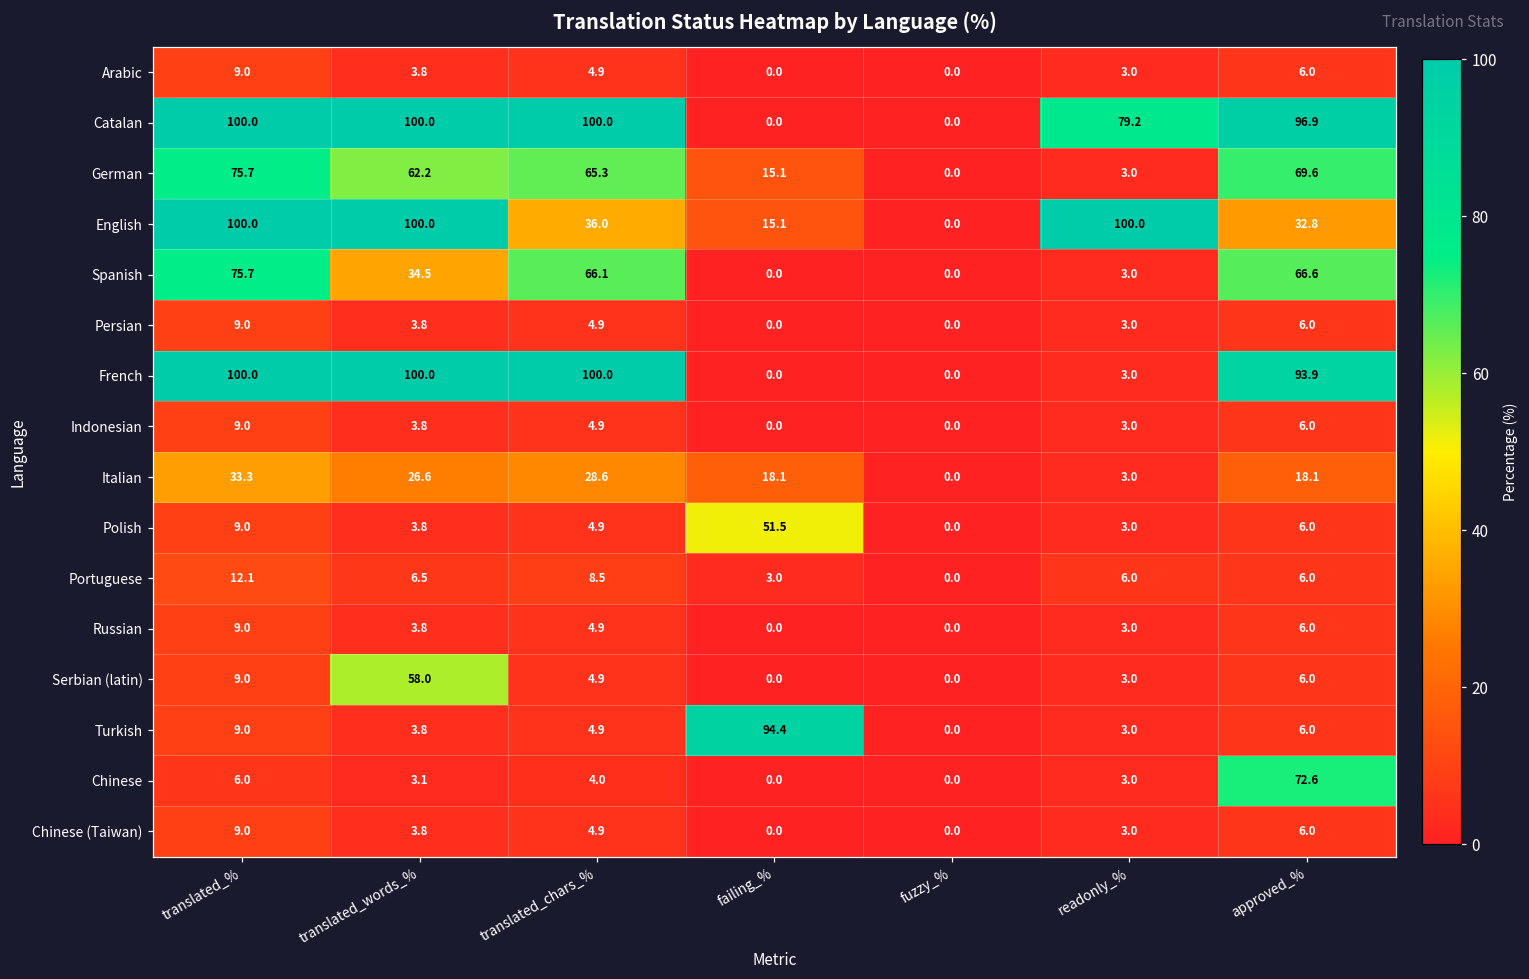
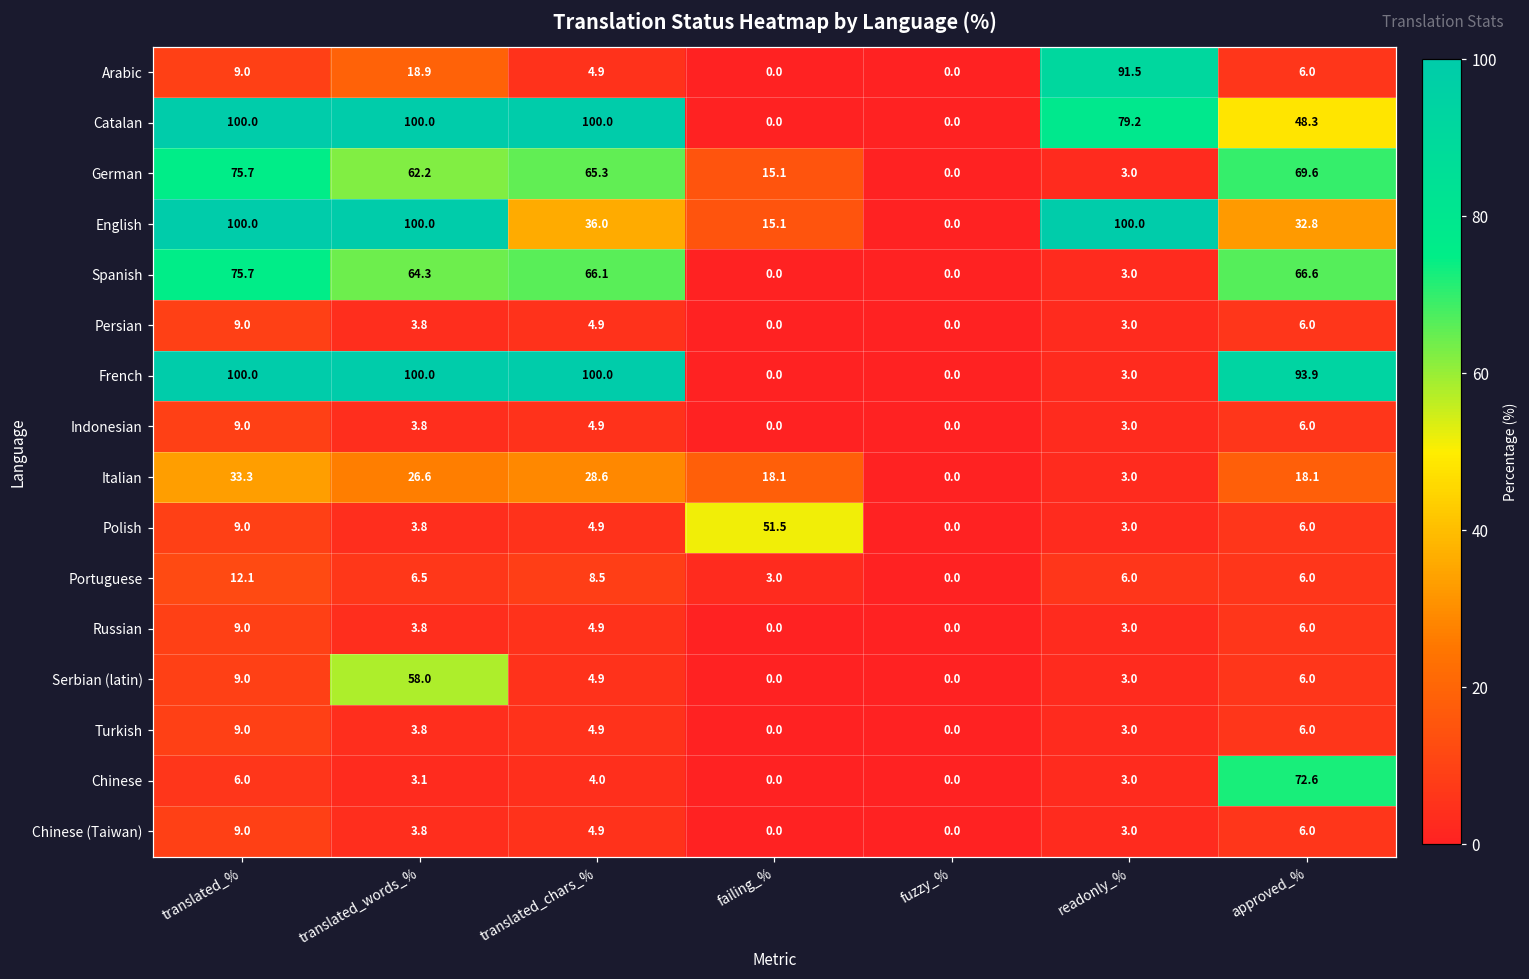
  {
    "Arabic": {
      "translated_%": 9.0,
-     "translated_words_%": 3.8,
+     "translated_words_%": 18.9,
      "translated_chars_%": 4.9,
      "failing_%": 0.0,
      "fuzzy_%": 0.0,
-     "readonly_%": 3.0,
+     "readonly_%": 91.5,
      "approved_%": 6.0
    },
    "Catalan": {
      "translated_%": 100.0,
      "translated_words_%": 100.0,
      "translated_chars_%": 100.0,
      "failing_%": 0.0,
      "fuzzy_%": 0.0,
      "readonly_%": 79.2,
-     "approved_%": 96.9
+     "approved_%": 48.3
    },
    "German": {
      "translated_%": 75.7,
      "translated_words_%": 62.2,
      "translated_chars_%": 65.3,
      "failing_%": 15.1,
      "fuzzy_%": 0.0,
      "readonly_%": 3.0,
      "approved_%": 69.6
    },
    "English": {
      "translated_%": 100.0,
      "translated_words_%": 100.0,
      "translated_chars_%": 36.0,
      "failing_%": 15.1,
      "fuzzy_%": 0.0,
      "readonly_%": 100.0,
      "approved_%": 32.8
    },
    "Spanish": {
      "translated_%": 75.7,
-     "translated_words_%": 34.5,
+     "translated_words_%": 64.3,
      "translated_chars_%": 66.1,
      "failing_%": 0.0,
      "fuzzy_%": 0.0,
      "readonly_%": 3.0,
      "approved_%": 66.6
    },
    "Persian": {
      "translated_%": 9.0,
      "translated_words_%": 3.8,
      "translated_chars_%": 4.9,
      "failing_%": 0.0,
      "fuzzy_%": 0.0,
      "readonly_%": 3.0,
      "approved_%": 6.0
    },
    "French": {
      "translated_%": 100.0,
      "translated_words_%": 100.0,
      "translated_chars_%": 100.0,
      "failing_%": 0.0,
      "fuzzy_%": 0.0,
      "readonly_%": 3.0,
      "approved_%": 93.9
    },
    "Indonesian": {
      "translated_%": 9.0,
      "translated_words_%": 3.8,
      "translated_chars_%": 4.9,
      "failing_%": 0.0,
      "fuzzy_%": 0.0,
      "readonly_%": 3.0,
      "approved_%": 6.0
    },
    "Italian": {
      "translated_%": 33.3,
      "translated_words_%": 26.6,
      "translated_chars_%": 28.6,
      "failing_%": 18.1,
      "fuzzy_%": 0.0,
      "readonly_%": 3.0,
      "approved_%": 18.1
    },
    "Polish": {
      "translated_%": 9.0,
      "translated_words_%": 3.8,
      "translated_chars_%": 4.9,
      "failing_%": 51.5,
      "fuzzy_%": 0.0,
      "readonly_%": 3.0,
      "approved_%": 6.0
    },
    "Portuguese": {
      "translated_%": 12.1,
      "translated_words_%": 6.5,
      "translated_chars_%": 8.5,
      "failing_%": 3.0,
      "fuzzy_%": 0.0,
      "readonly_%": 6.0,
      "approved_%": 6.0
    },
    "Russian": {
      "translated_%": 9.0,
      "translated_words_%": 3.8,
      "translated_chars_%": 4.9,
      "failing_%": 0.0,
      "fuzzy_%": 0.0,
      "readonly_%": 3.0,
      "approved_%": 6.0
    },
    "Serbian (latin)": {
      "translated_%": 9.0,
      "translated_words_%": 58.0,
      "translated_chars_%": 4.9,
      "failing_%": 0.0,
      "fuzzy_%": 0.0,
      "readonly_%": 3.0,
      "approved_%": 6.0
    },
    "Turkish": {
      "translated_%": 9.0,
      "translated_words_%": 3.8,
      "translated_chars_%": 4.9,
-     "failing_%": 94.4,
+     "failing_%": 0.0,
      "fuzzy_%": 0.0,
      "readonly_%": 3.0,
      "approved_%": 6.0
    },
    "Chinese": {
      "translated_%": 6.0,
      "translated_words_%": 3.1,
      "translated_chars_%": 4.0,
      "failing_%": 0.0,
      "fuzzy_%": 0.0,
      "readonly_%": 3.0,
      "approved_%": 72.6
    },
    "Chinese (Taiwan)": {
      "translated_%": 9.0,
      "translated_words_%": 3.8,
      "translated_chars_%": 4.9,
      "failing_%": 0.0,
      "fuzzy_%": 0.0,
      "readonly_%": 3.0,
      "approved_%": 6.0
    }
  }
